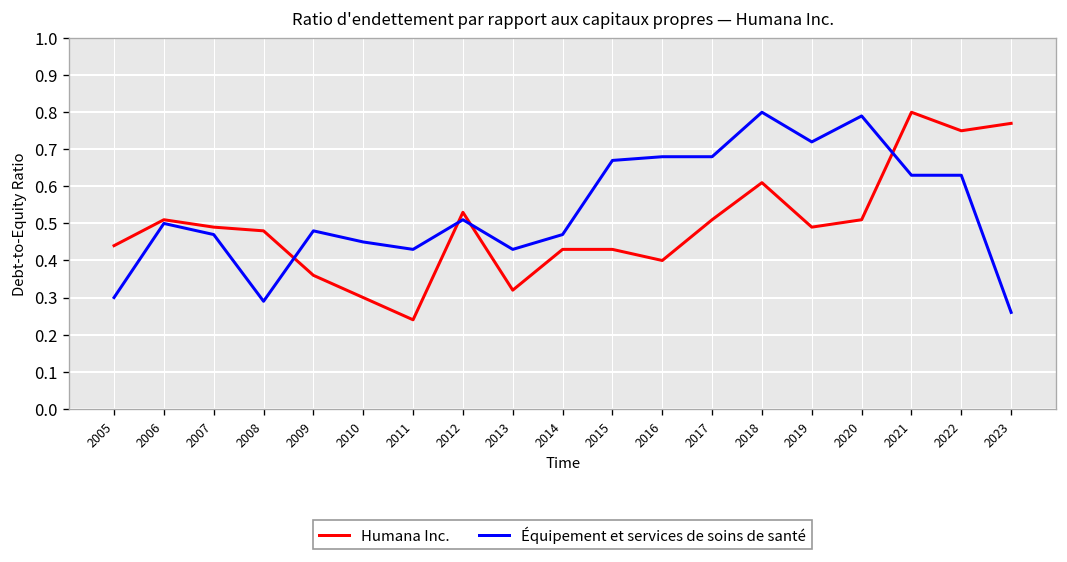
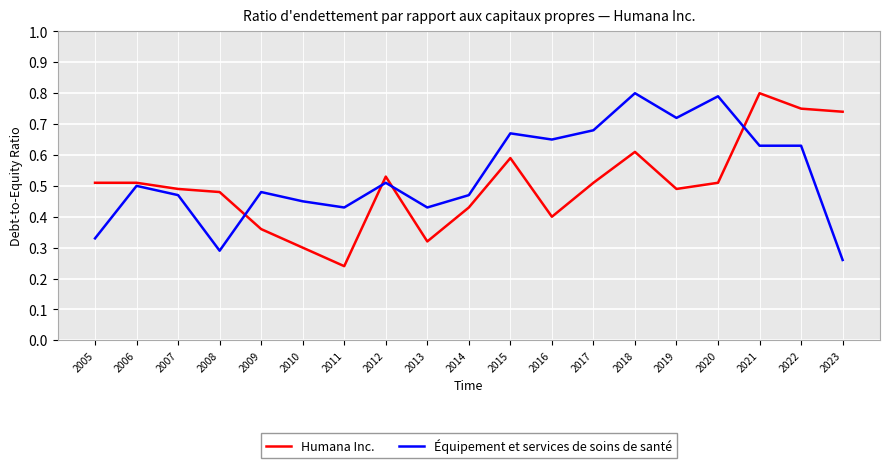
  {
    "Humana Inc.": {
-     "2005": 0.44,
+     "2005": 0.51,
      "2006": 0.51,
      "2007": 0.49,
      "2008": 0.48,
      "2009": 0.36,
      "2010": 0.30,
      "2011": 0.24,
      "2012": 0.53,
      "2013": 0.32,
      "2014": 0.43,
-     "2015": 0.43,
+     "2015": 0.59,
      "2016": 0.40,
      "2017": 0.51,
      "2018": 0.61,
      "2019": 0.49,
      "2020": 0.51,
      "2021": 0.80,
      "2022": 0.75,
-     "2023": 0.77
+     "2023": 0.74
    },
    "Équipement et services de soins de santé": {
-     "2005": 0.30,
+     "2005": 0.33,
      "2006": 0.50,
      "2007": 0.47,
      "2008": 0.29,
      "2009": 0.48,
      "2010": 0.45,
      "2011": 0.43,
      "2012": 0.51,
      "2013": 0.43,
      "2014": 0.47,
      "2015": 0.67,
-     "2016": 0.68,
+     "2016": 0.65,
      "2017": 0.68,
      "2018": 0.80,
      "2019": 0.72,
      "2020": 0.79,
      "2021": 0.63,
      "2022": 0.63,
      "2023": 0.26
    }
  }
